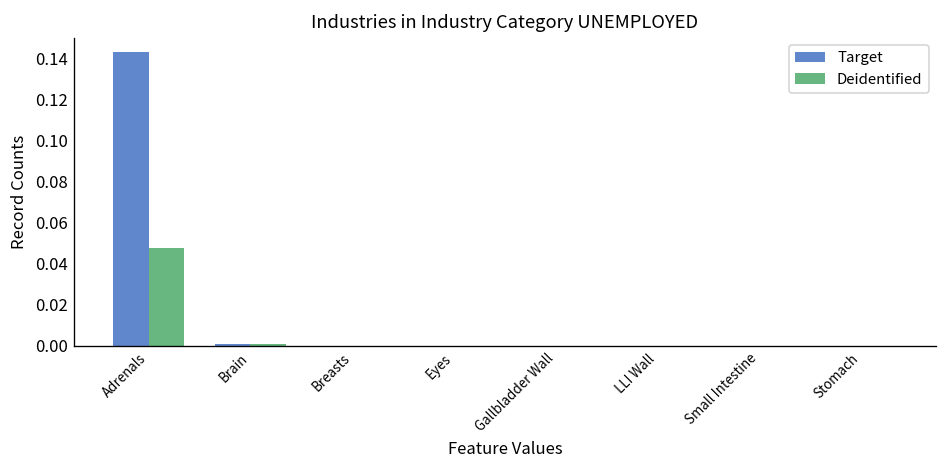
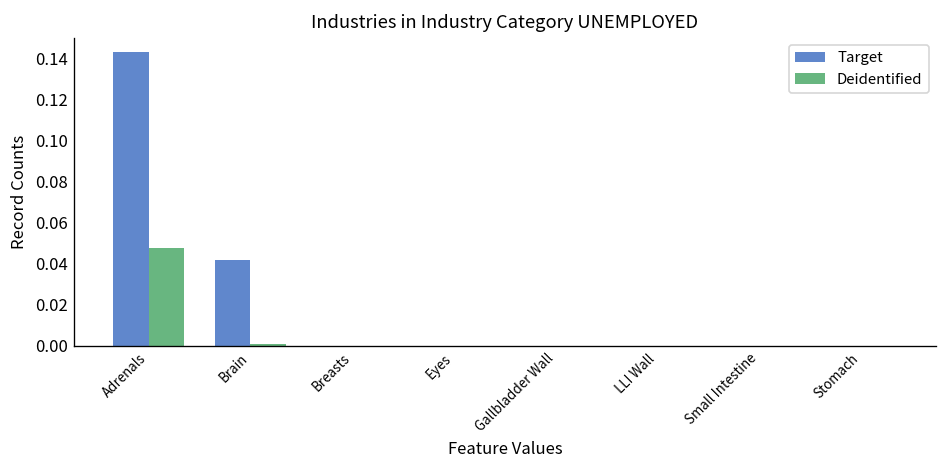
  {
    "Target": {
      "Adrenals": 0.143,
-     "Brain": 0.001,
+     "Brain": 0.042,
      "Breasts": 0.000,
      "Eyes": 0.000,
      "Gallbladder Wall": 0.000,
      "LLI Wall": 0.000,
      "Small Intestine": 0.000,
      "Stomach": 0.000
    },
    "Deidentified": {
      "Adrenals": 0.048,
      "Breasts": 0.000,
      "Gallbladder Wall": 0.000
    }
  }
